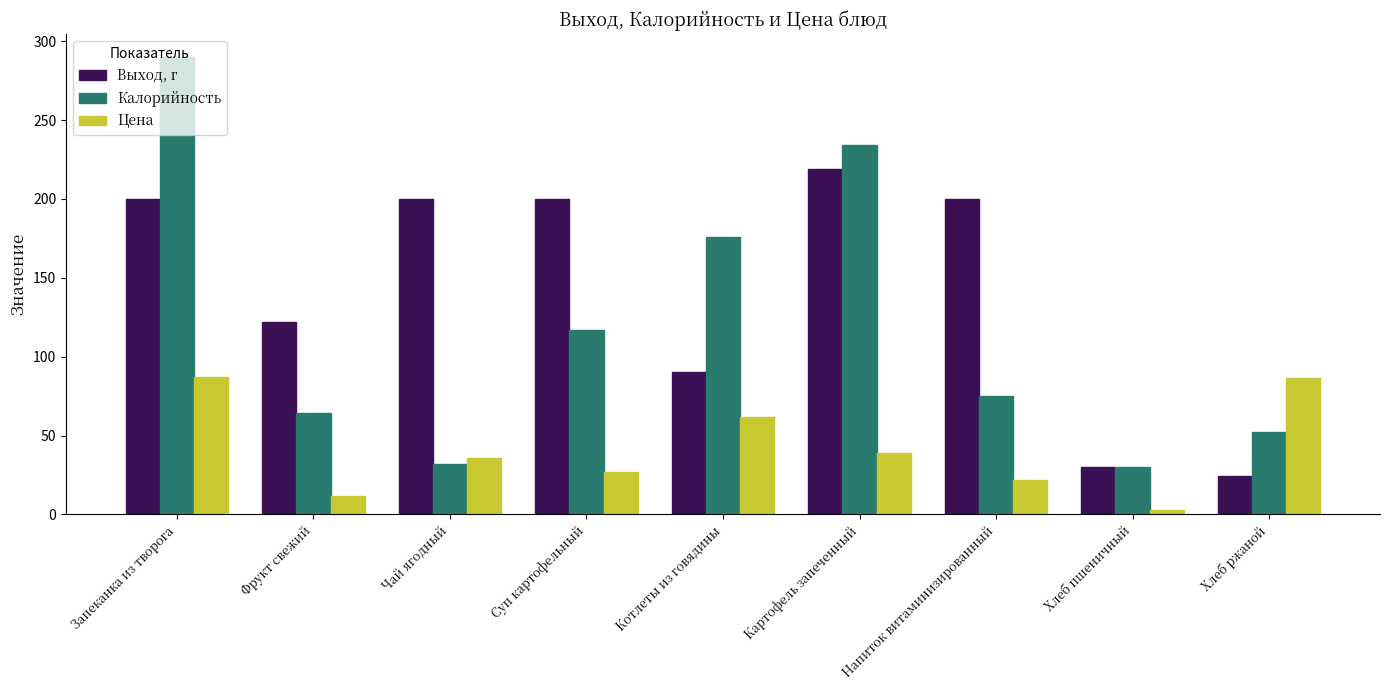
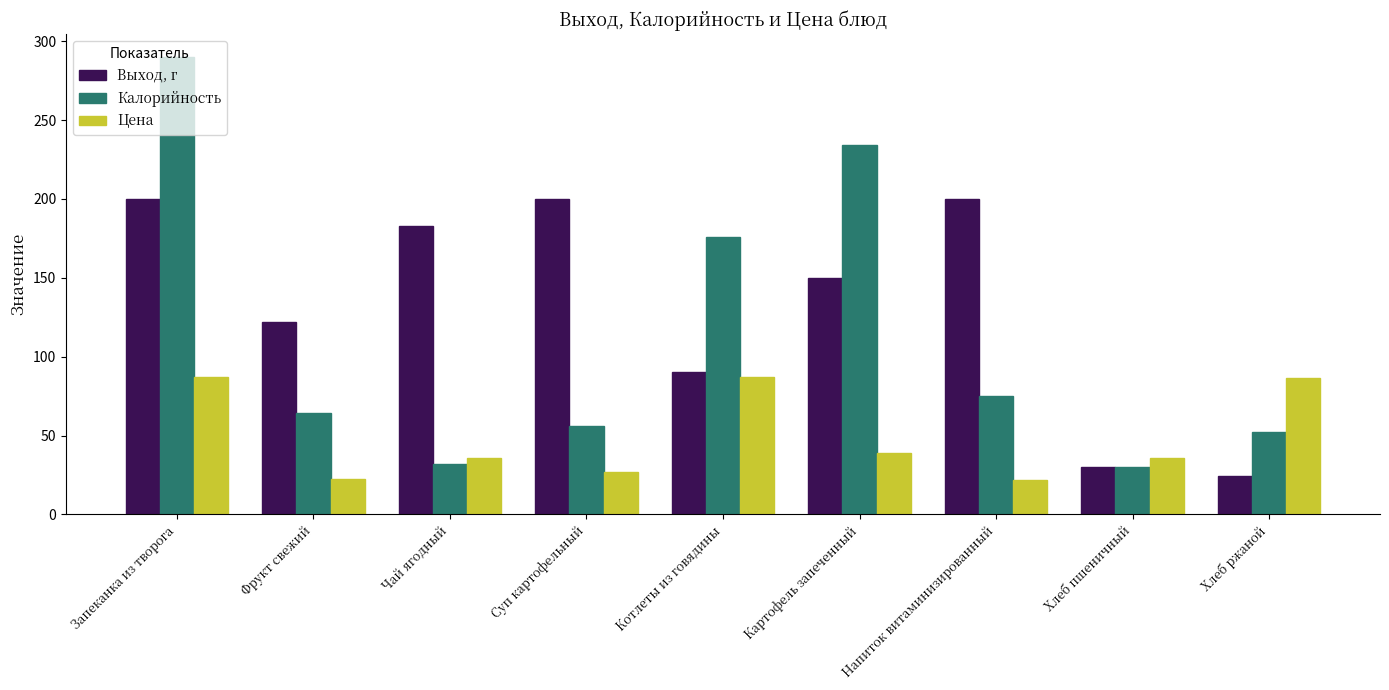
  {
    "Выход, г": {
      "Запеканка из творога": 200,
      "Фрукт свежий": 122,
-     "Чай ягодный": 200,
+     "Чай ягодный": 183,
      "Суп картофельный": 200,
      "Котлеты из говядины": 90,
-     "Картофель запеченный": 219,
+     "Картофель запеченный": 150,
      "Напиток витаминизированный": 200,
      "Хлеб пшеничный": 30,
      "Хлеб ржаной": 24
    },
    "Калорийность": {
      "Фрукт свежий": 64,
      "Чай ягодный": 32,
-     "Суп картофельный": 117,
+     "Суп картофельный": 56,
      "Котлеты из говядины": 176,
      "Картофель запеченный": 234,
      "Напиток витаминизированный": 75,
      "Хлеб пшеничный": 30,
      "Хлеб ржаной": 52
    },
    "Цена": {
      "Запеканка из творога": 87,
-     "Фрукт свежий": 12,
+     "Фрукт свежий": 23,
      "Чай ягодный": 36,
      "Суп картофельный": 27,
-     "Котлеты из говядины": 62,
+     "Котлеты из говядины": 87,
      "Картофель запеченный": 39,
      "Напиток витаминизированный": 22,
-     "Хлеб пшеничный": 3,
+     "Хлеб пшеничный": 36,
      "Хлеб ржаной": 86
    }
  }
